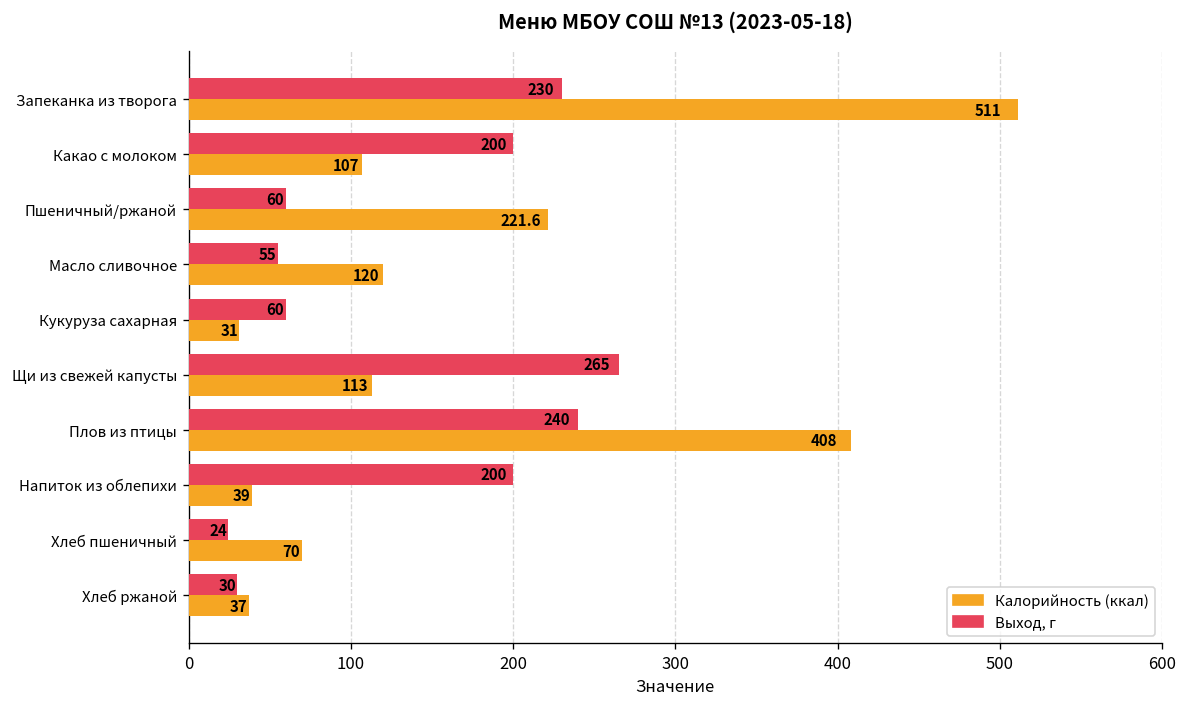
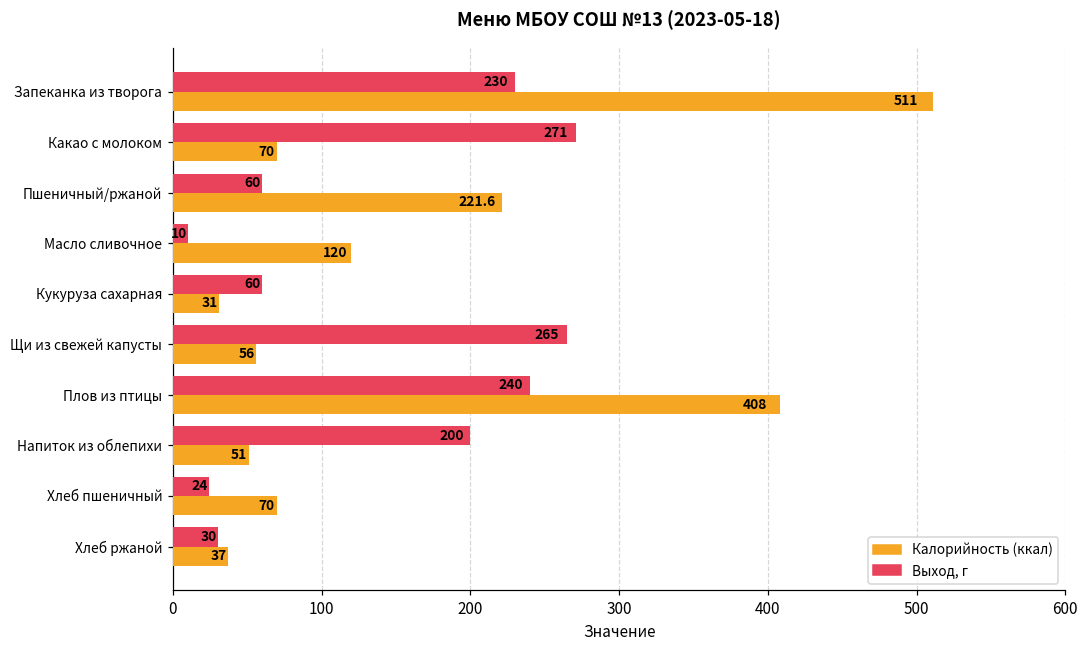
  {
    "Калорийность (ккал)": {
      "Запеканка из творога": 511,
-     "Какао с молоком": 107,
+     "Какао с молоком": 70,
      "Пшеничный/ржаной": 221.6,
      "Масло сливочное": 120,
      "Кукуруза сахарная": 31,
-     "Щи из свежей капусты": 113,
+     "Щи из свежей капусты": 56,
      "Плов из птицы": 408,
-     "Напиток из облепихи": 39,
+     "Напиток из облепихи": 51,
      "Хлеб пшеничный": 70,
      "Хлеб ржаной": 37
    },
    "Выход, г": {
      "Запеканка из творога": 230,
-     "Какао с молоком": 200,
+     "Какао с молоком": 271,
      "Пшеничный/ржаной": 60,
-     "Масло сливочное": 55,
+     "Масло сливочное": 10,
      "Кукуруза сахарная": 60,
      "Щи из свежей капусты": 265,
      "Плов из птицы": 240,
      "Напиток из облепихи": 200,
      "Хлеб пшеничный": 24,
      "Хлеб ржаной": 30
    }
  }
